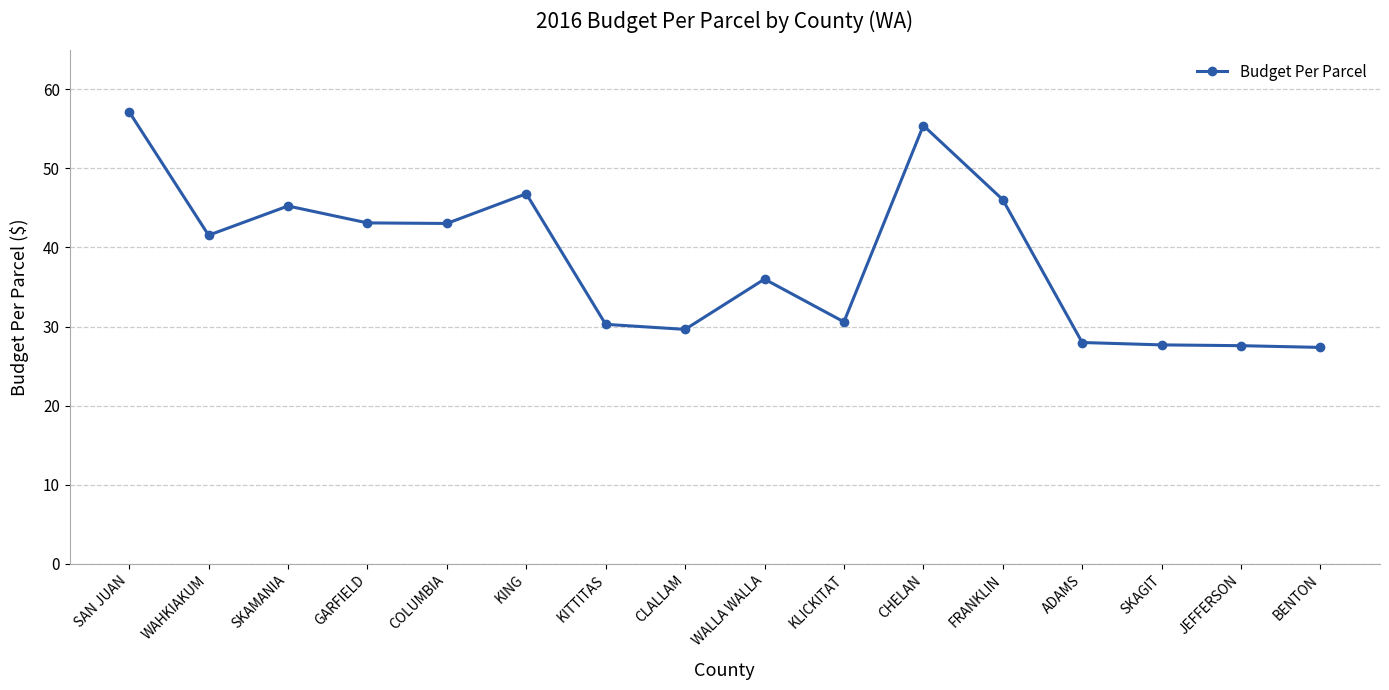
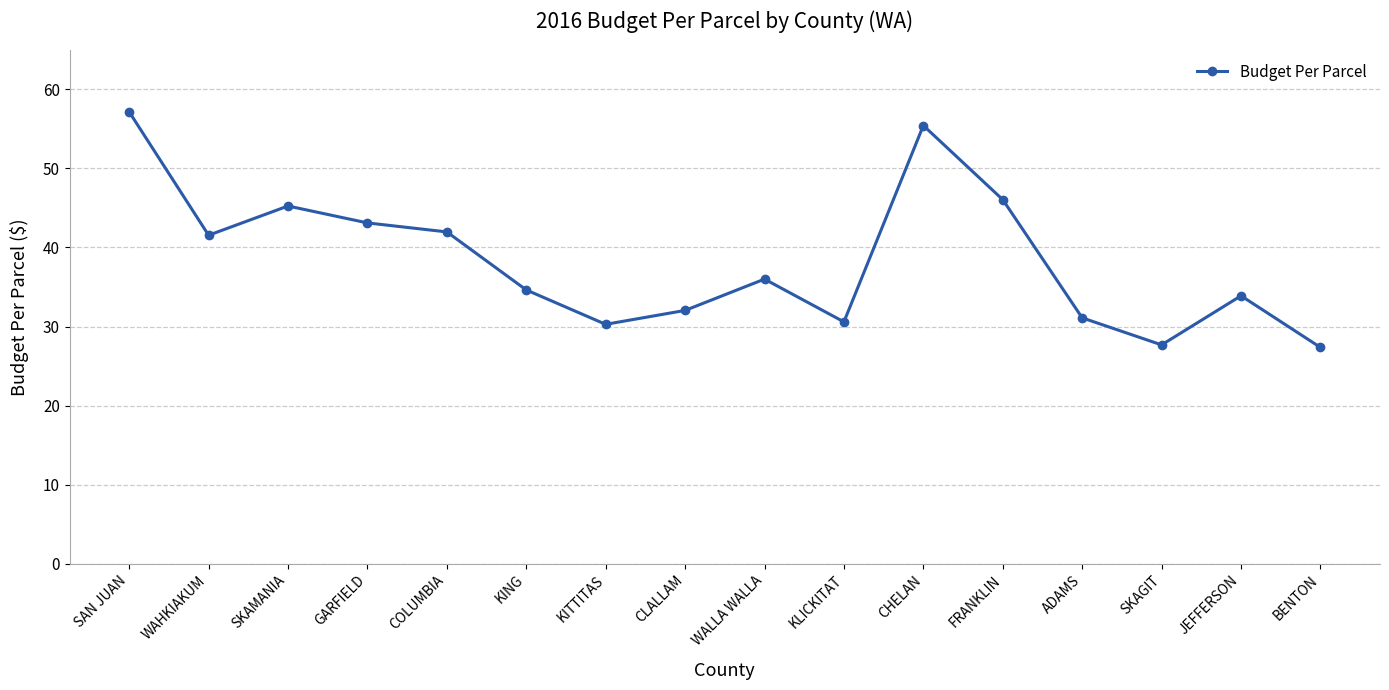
  {
    "SAN JUAN": 57,
    "WAHKIAKUM": 42,
    "SKAMANIA": 45,
    "GARFIELD": 43,
-   "COLUMBIA": 43,
-   "KING": 47,
+   "COLUMBIA": 42,
+   "KING": 35,
    "KITTITAS": 30,
-   "CLALLAM": 30,
+   "CLALLAM": 32,
    "WALLA WALLA": 36,
    "KLICKITAT": 31,
    "CHELAN": 55,
    "FRANKLIN": 46,
-   "ADAMS": 28,
+   "ADAMS": 31,
    "SKAGIT": 28,
-   "JEFFERSON": 28,
+   "JEFFERSON": 34,
    "BENTON": 27
  }
